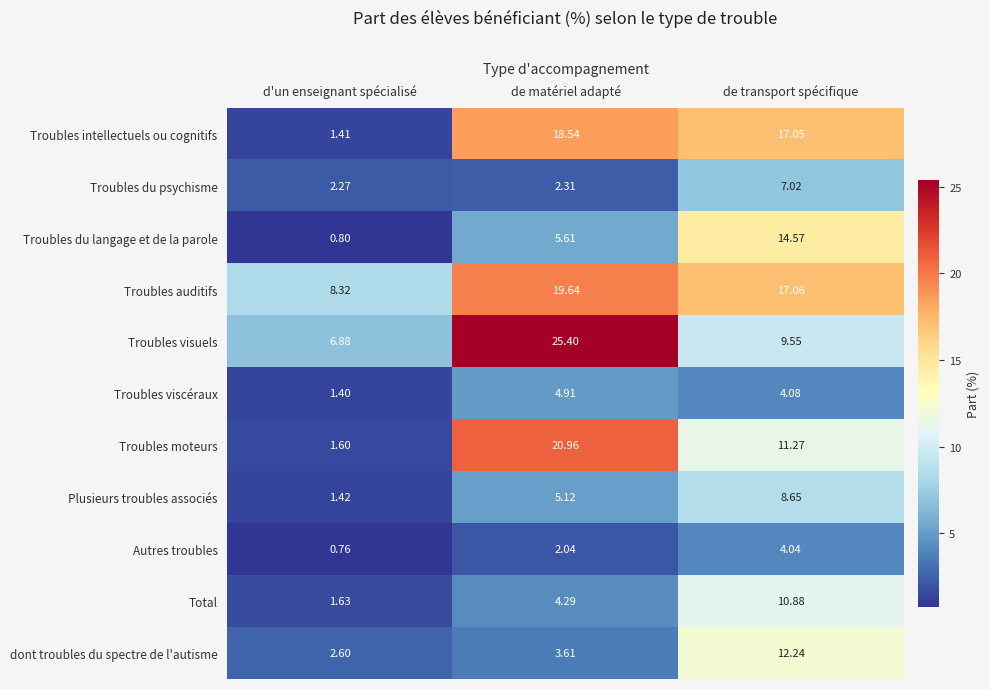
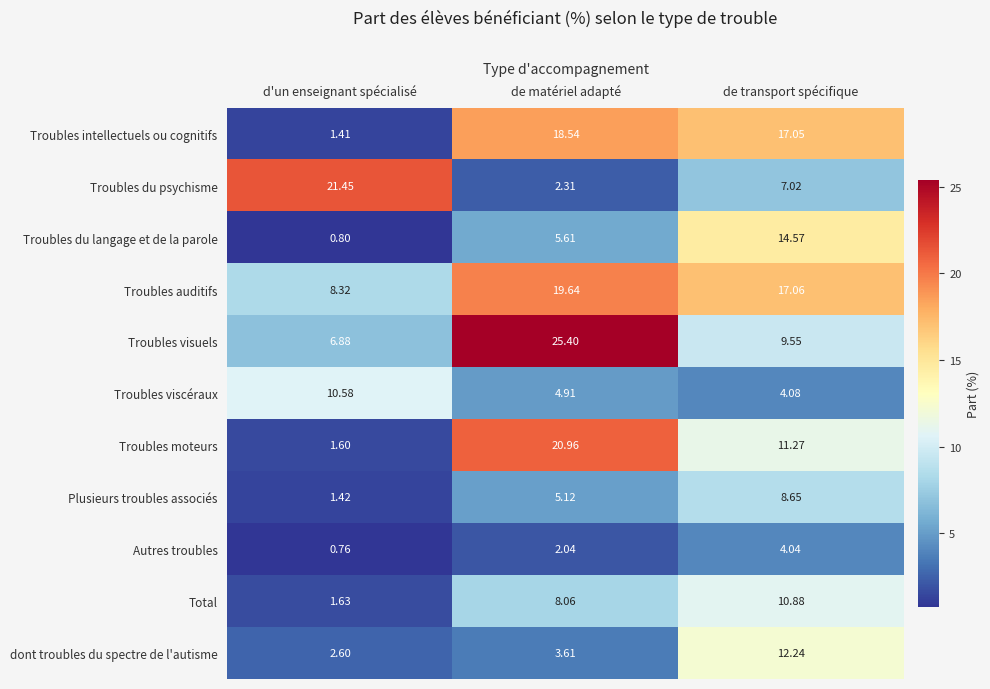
  {
    "Troubles intellectuels ou cognitifs": {
      "d'un enseignant spécialisé": 1.41,
      "de matériel adapté": 18.54,
      "de transport spécifique": 17.05
    },
    "Troubles du psychisme": {
-     "d'un enseignant spécialisé": 2.27,
+     "d'un enseignant spécialisé": 21.45,
      "de matériel adapté": 2.31,
      "de transport spécifique": 7.02
    },
    "Troubles du langage et de la parole": {
      "d'un enseignant spécialisé": 0.80,
      "de matériel adapté": 5.61,
      "de transport spécifique": 14.57
    },
    "Troubles auditifs": {
      "d'un enseignant spécialisé": 8.32,
      "de matériel adapté": 19.64,
      "de transport spécifique": 17.06
    },
    "Troubles visuels": {
      "d'un enseignant spécialisé": 6.88,
      "de matériel adapté": 25.40,
      "de transport spécifique": 9.55
    },
    "Troubles viscéraux": {
-     "d'un enseignant spécialisé": 1.40,
+     "d'un enseignant spécialisé": 10.58,
      "de matériel adapté": 4.91,
      "de transport spécifique": 4.08
    },
    "Troubles moteurs": {
      "d'un enseignant spécialisé": 1.60,
      "de matériel adapté": 20.96,
      "de transport spécifique": 11.27
    },
    "Plusieurs troubles associés": {
      "d'un enseignant spécialisé": 1.42,
      "de matériel adapté": 5.12,
      "de transport spécifique": 8.65
    },
    "Autres troubles": {
      "d'un enseignant spécialisé": 0.76,
      "de matériel adapté": 2.04,
      "de transport spécifique": 4.04
    },
    "Total": {
      "d'un enseignant spécialisé": 1.63,
-     "de matériel adapté": 4.29,
+     "de matériel adapté": 8.06,
      "de transport spécifique": 10.88
    },
    "dont troubles du spectre de l'autisme": {
      "d'un enseignant spécialisé": 2.60,
      "de matériel adapté": 3.61,
      "de transport spécifique": 12.24
    }
  }
